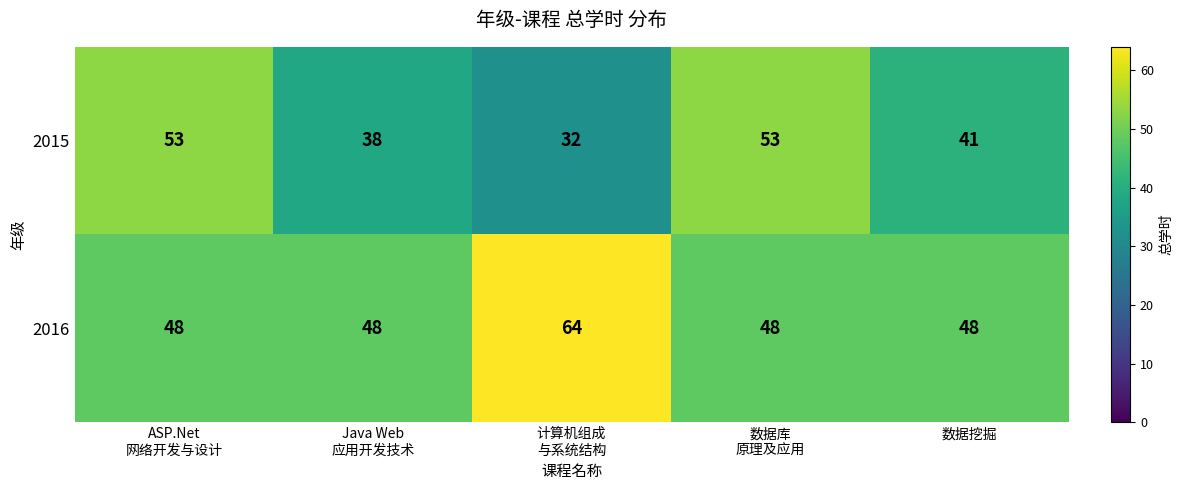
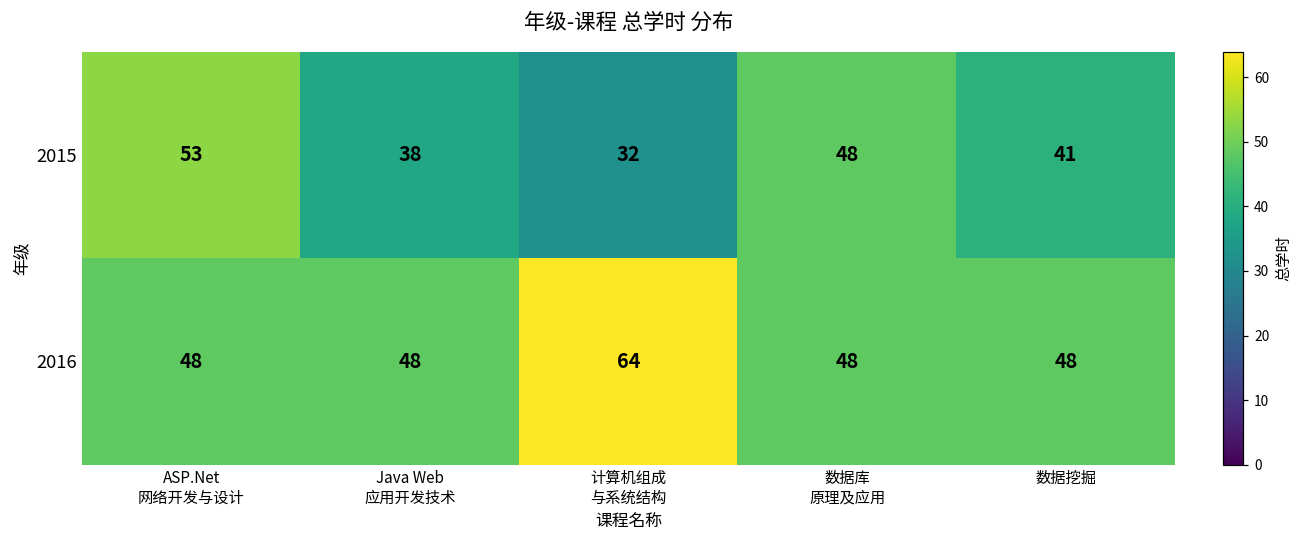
  {
    "2015": {
      "ASP.Net 网络开发与设计": 53,
      "Java Web 应用开发技术": 38,
      "计算机组成 与系统结构": 32,
-     "数据库 原理及应用": 53,
+     "数据库 原理及应用": 48,
      "数据挖掘": 41
    },
    "2016": {
      "ASP.Net 网络开发与设计": 48,
      "Java Web 应用开发技术": 48,
      "计算机组成 与系统结构": 64,
      "数据库 原理及应用": 48,
      "数据挖掘": 48
    }
  }
